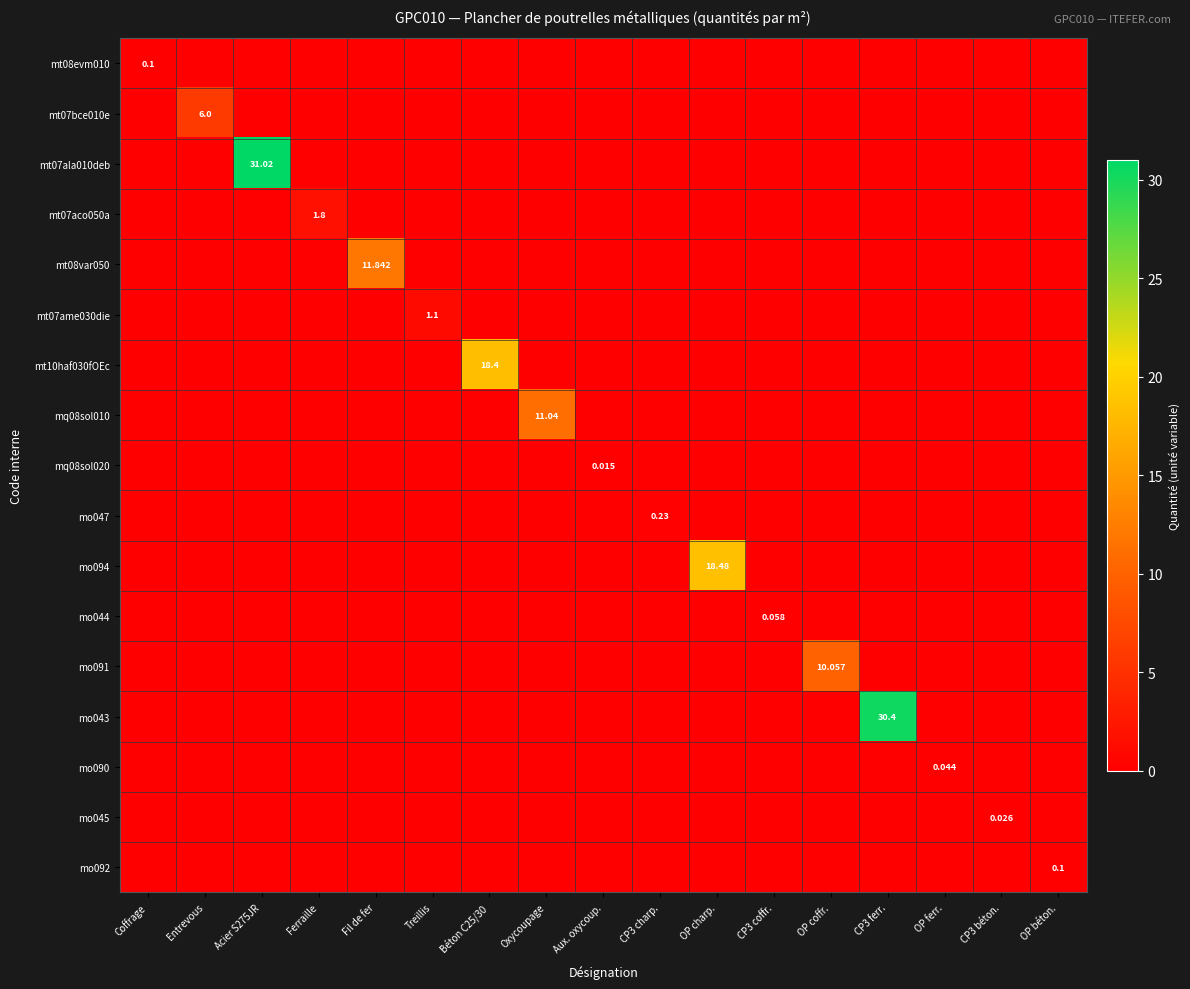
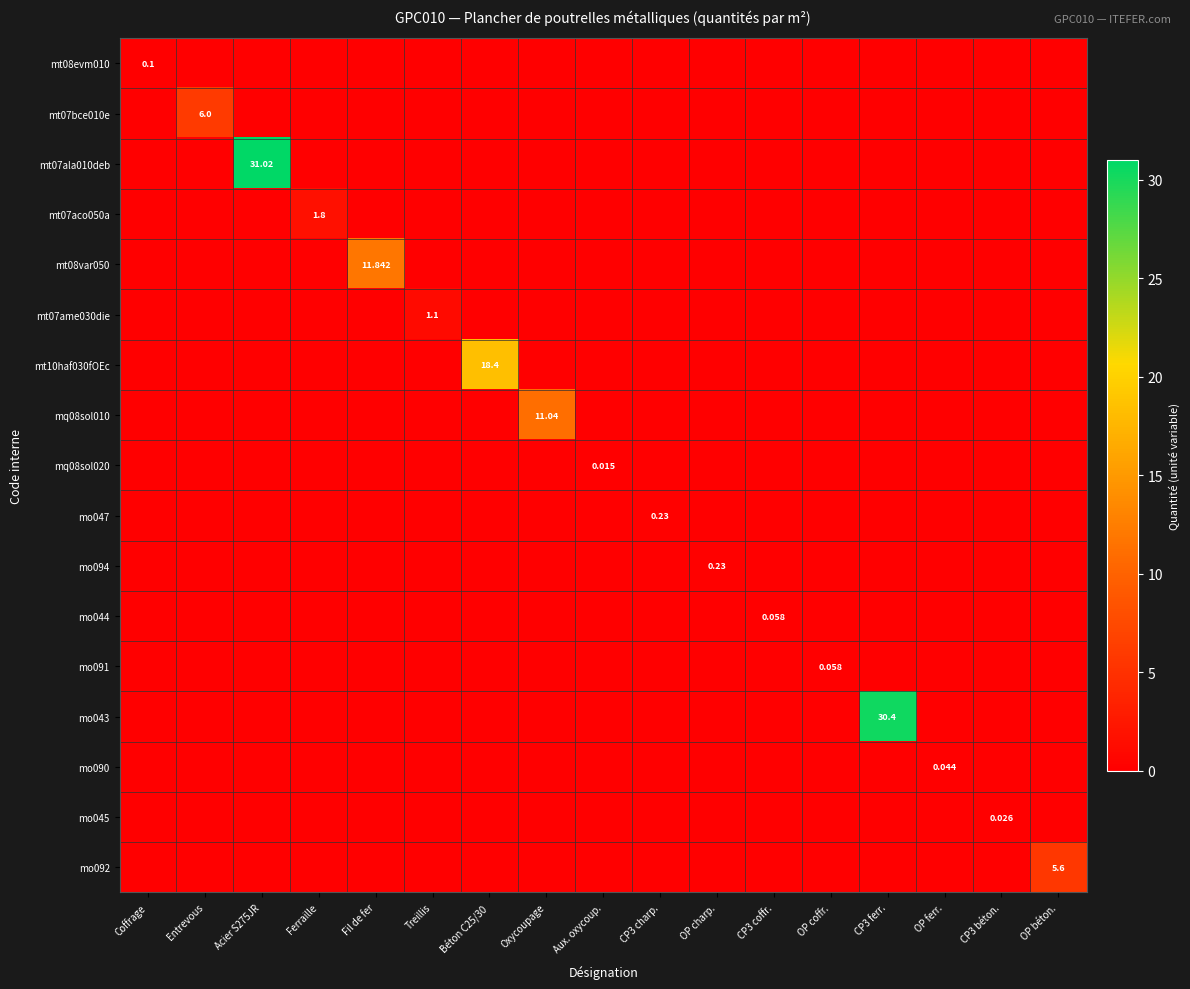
  {
    "mt08evm010": {
      "Coffrage": 0.1
    },
    "mt07bce010e": {
      "Entrevous": 6.0
    },
    "mt07ala010deb": {
      "Acier S275JR": 31.02
    },
    "mt07aco050a": {
      "Ferraille": 1.8
    },
    "mt08var050": {
      "Fil de fer": 11.842
    },
    "mt07ame030die": {
      "Treillis": 1.1
    },
    "mt10haf030fOEc": {
      "Béton C25/30": 18.4
    },
    "mq08sol010": {
      "Oxycoupage": 11.04
    },
    "mq08sol020": {
      "Aux. oxycoup.": 0.015
    },
    "mo047": {
      "CP3 charp.": 0.23
    },
    "mo094": {
-     "OP charp.": 18.48
+     "OP charp.": 0.23
    },
    "mo044": {
      "CP3 coffr.": 0.058
    },
    "mo091": {
-     "OP coffr.": 10.057
+     "OP coffr.": 0.058
    },
    "mo043": {
      "CP3 ferr.": 30.4
    },
    "mo090": {
      "OP ferr.": 0.044
    },
    "mo045": {
      "CP3 béton.": 0.026
    },
    "mo092": {
-     "OP béton.": 0.1
+     "OP béton.": 5.6
    }
  }
